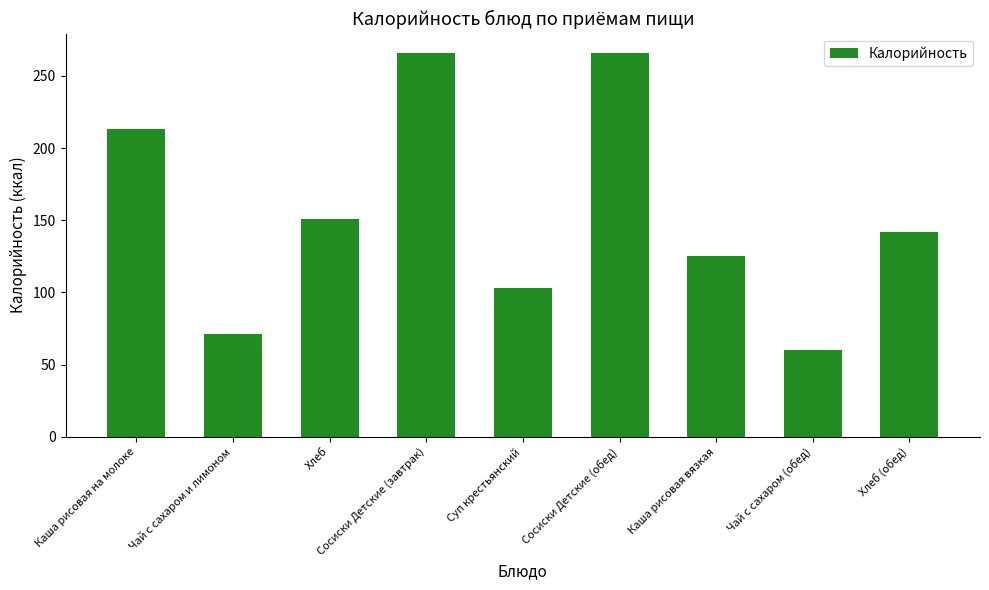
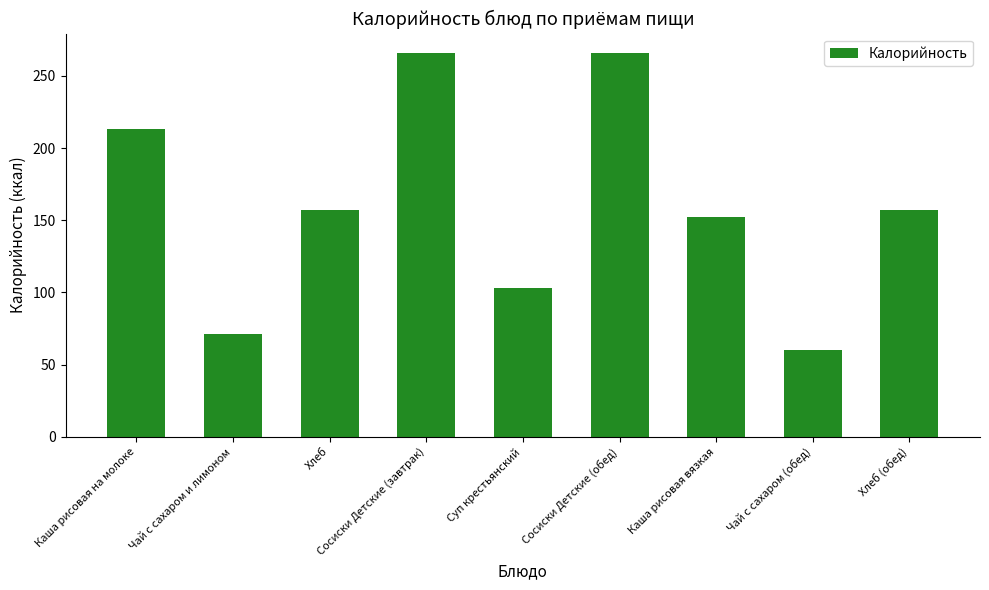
  {
    "Каша рисовая на молоке": 213,
    "Чай с сахаром и лимоном": 71,
-   "Хлеб": 151,
+   "Хлеб": 157,
    "Сосиски Детские (завтрак)": 266,
    "Суп крестьянский": 103,
    "Сосиски Детские (обед)": 266,
-   "Каша рисовая вязкая": 125,
+   "Каша рисовая вязкая": 152,
    "Чай с сахаром (обед)": 60,
-   "Хлеб (обед)": 142
+   "Хлеб (обед)": 157
  }
